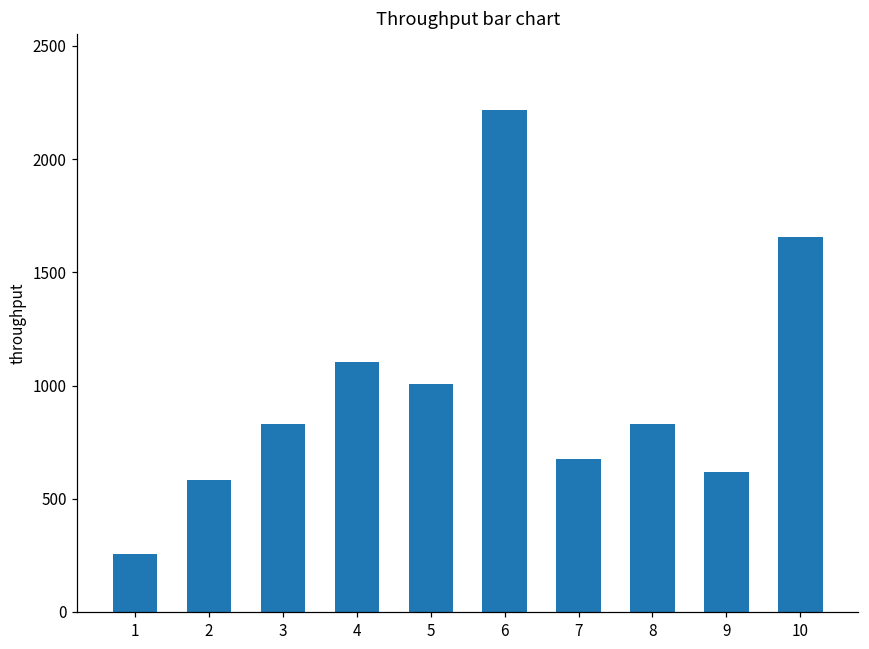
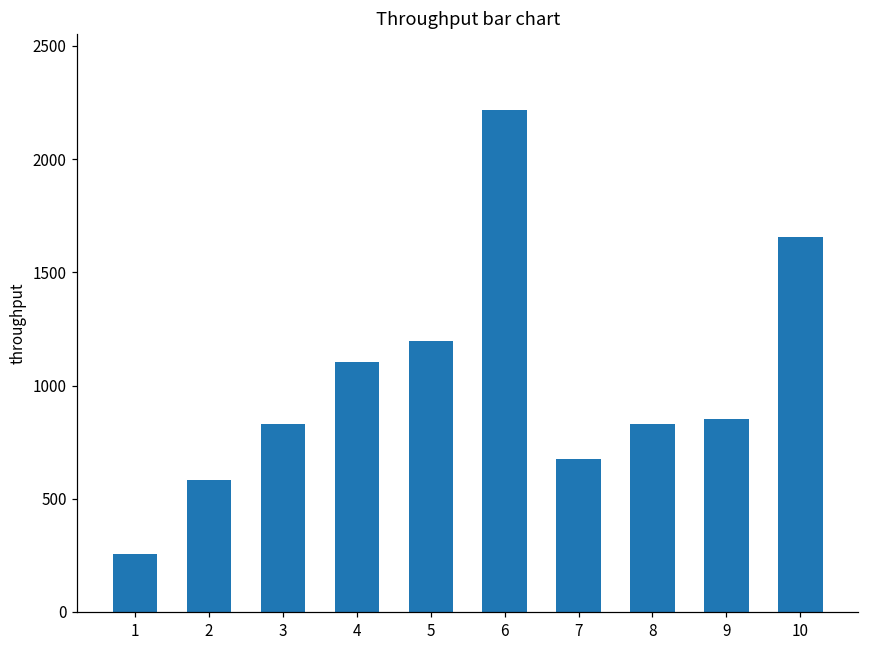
  {
    "1": 260,
    "2": 580,
    "3": 830,
    "4": 1100,
-   "5": 1010,
+   "5": 1200,
    "6": 2220,
    "7": 670,
    "8": 830,
-   "9": 620,
+   "9": 850,
    "10": 1660
  }
